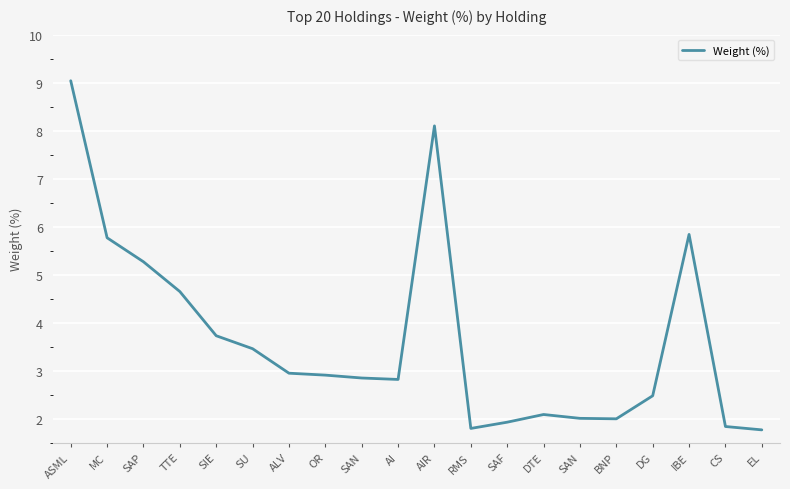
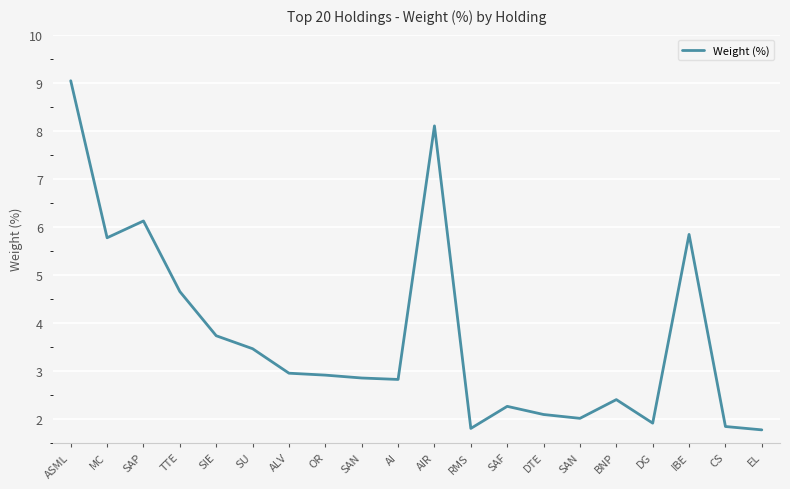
  {
    "ASML": 9.0,
    "MC": 5.8,
-   "SAP": 5.3,
+   "SAP": 6.1,
    "TTE": 4.7,
    "SIE": 3.7,
    "SU": 3.5,
    "ALV": 3.0,
    "OR": 2.9,
    "AI": 2.8,
    "AIR": 8.1,
    "RMS": 1.8,
-   "SAF": 1.9,
+   "SAF": 2.3,
    "DTE": 2.1,
-   "BNP": 2.0,
-   "DG": 2.5,
+   "BNP": 2.4,
+   "DG": 1.9,
    "IBE": 5.8,
    "CS": 1.8,
    "EL": 1.8
  }
